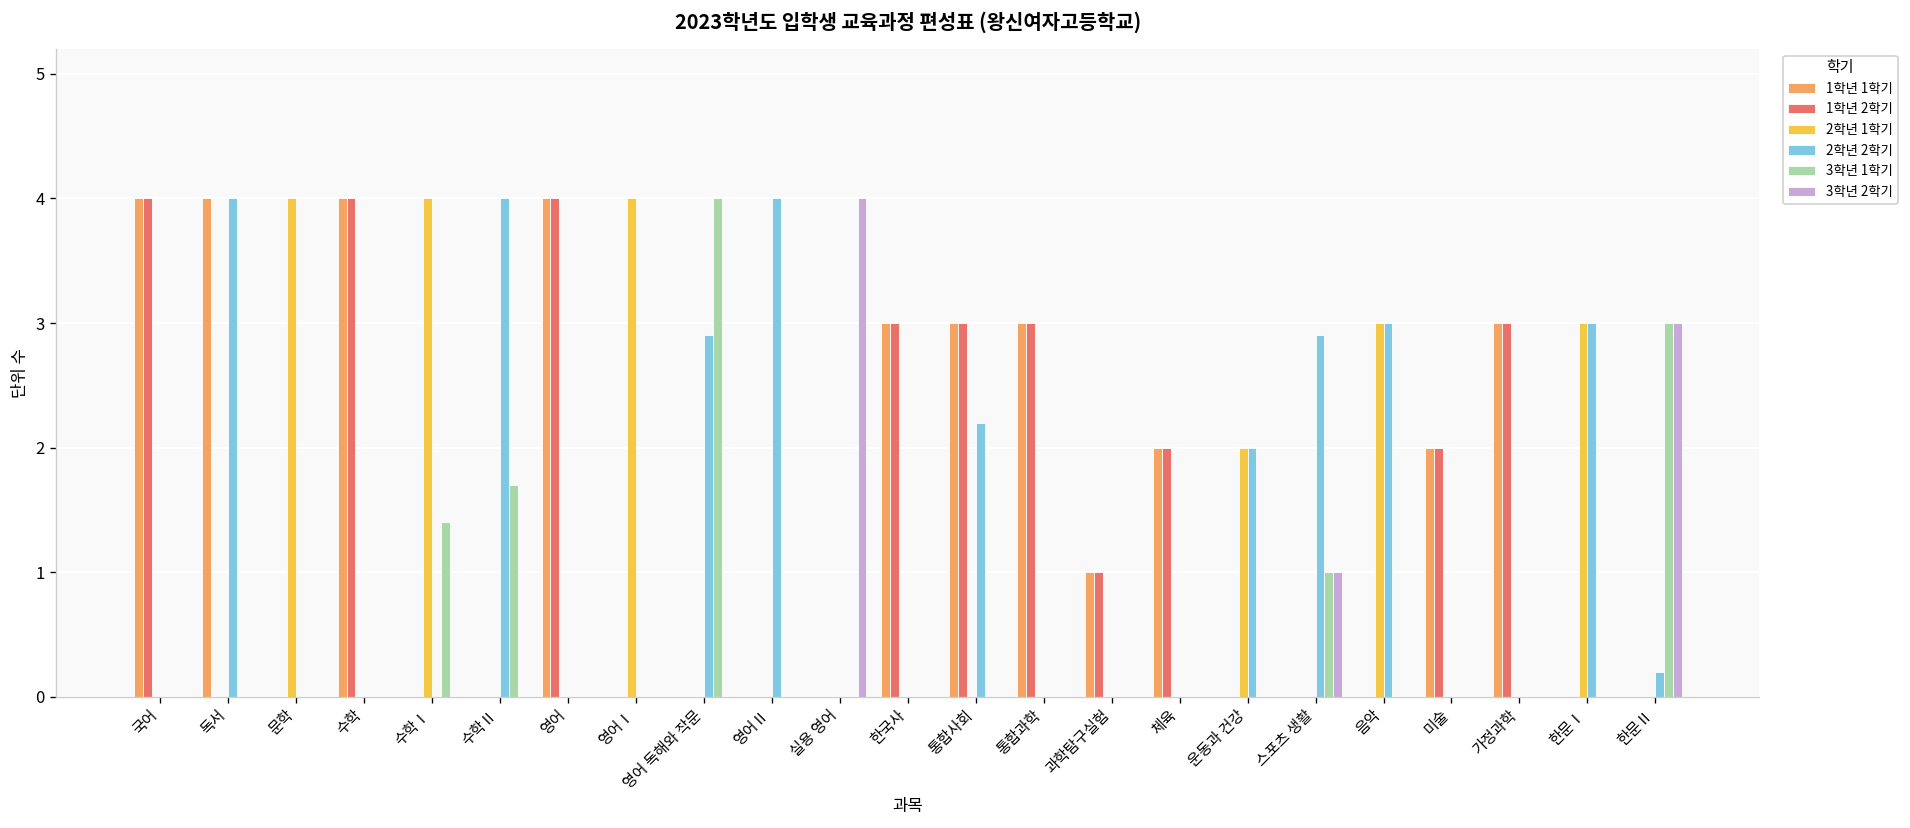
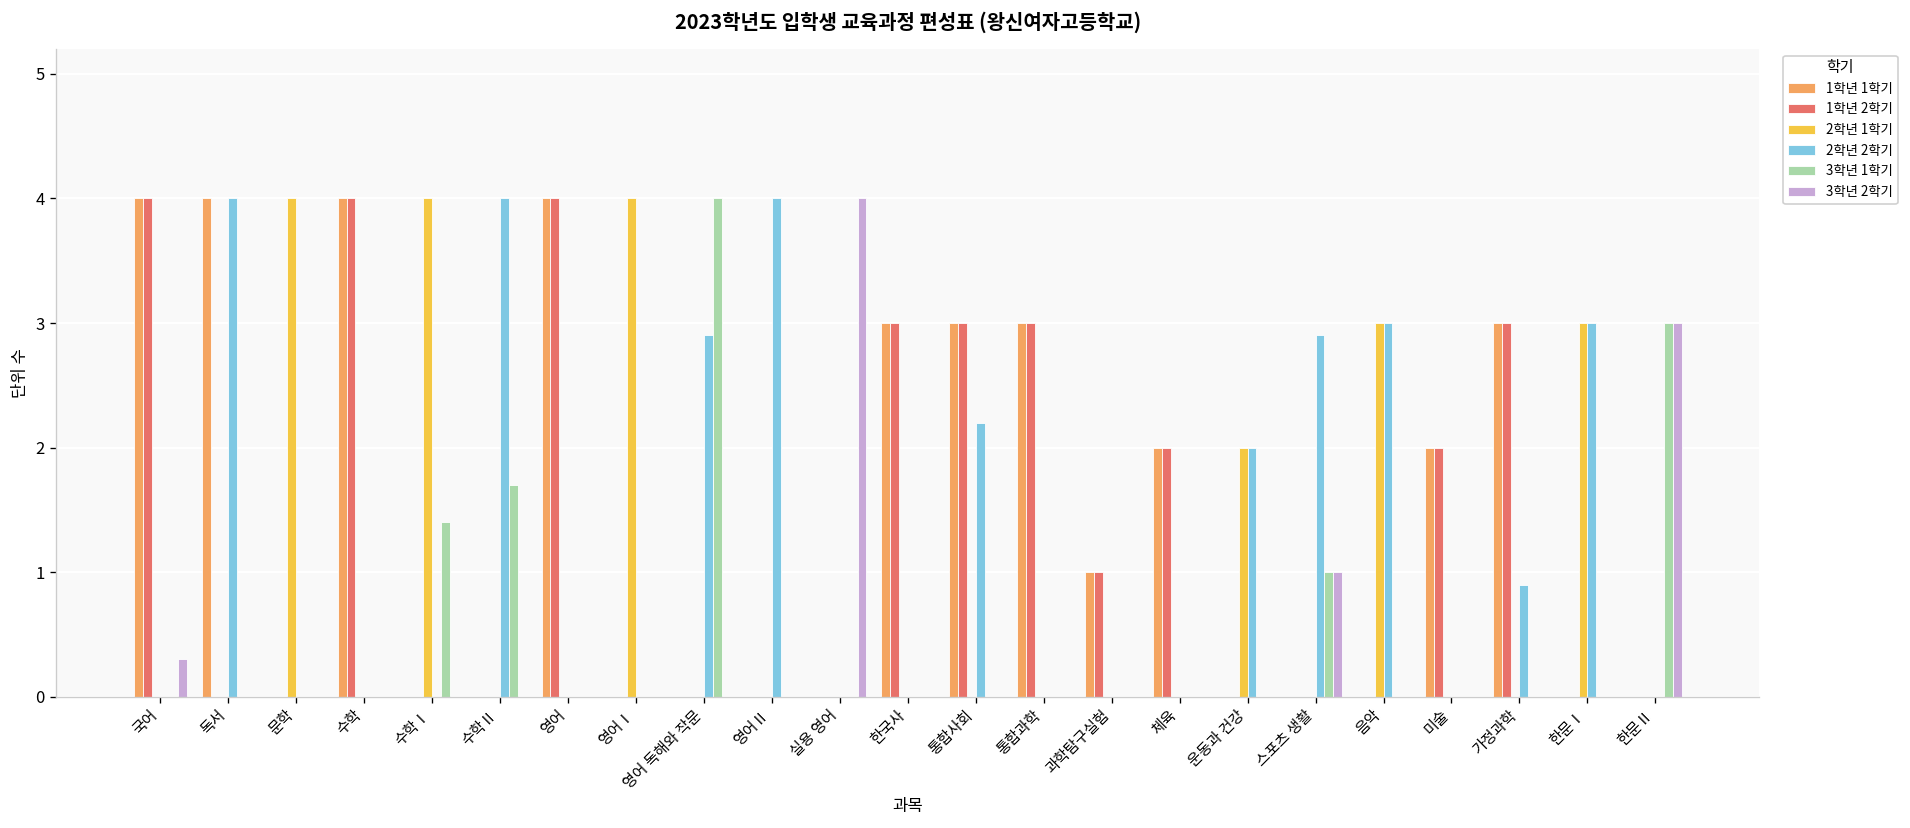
  {
    "2학년 2학기": {
      "국어": 0.0,
      "독서": 4.0,
      "문학": 0.0,
      "수학": 0.0,
      "수학Ⅰ": 0.0,
      "수학Ⅱ": 4.0,
      "영어": 0.0,
      "영어Ⅰ": 0.0,
      "영어 독해와 작문": 2.9,
      "영어Ⅱ": 4.0,
      "실용 영어": 0.0,
      "한국사": 0.0,
      "통합사회": 2.2,
      "통합과학": 0.0,
      "과학탐구실험": 0.0,
      "체육": 0.0,
      "운동과 건강": 2.0,
      "스포츠 생활": 2.9,
      "음악": 3.0,
      "미술": 0.0,
-     "가정과학": 0.0,
+     "가정과학": 0.9,
      "한문Ⅰ": 3.0,
-     "한문Ⅱ": 0.2
+     "한문Ⅱ": 0.0
    },
    "3학년 1학기": {
      "국어": 0.0,
      "독서": 0.0,
      "문학": 0.0,
      "수학": 0.0,
      "수학Ⅰ": 1.4,
      "수학Ⅱ": 1.7,
      "영어": 0.0,
      "영어Ⅰ": 0.0,
      "영어 독해와 작문": 4.0,
      "영어Ⅱ": 0.0,
      "실용 영어": 0.0,
      "한국사": 0.0,
      "통합사회": 0.0,
      "통합과학": 0.0,
      "과학탐구실험": 0.0,
      "체육": 0.0,
      "운동과 건강": 0.0,
      "스포츠 생활": 1.0,
      "음악": 0.0,
      "미술": 0.0,
      "가정과학": 0.0,
      "한문Ⅰ": 0.0,
      "한문Ⅱ": 3.0
    },
    "3학년 2학기": {
-     "국어": 0.0,
+     "국어": 0.3,
      "독서": 0.0,
      "문학": 0.0,
      "수학": 0.0,
      "수학Ⅰ": 0.0,
      "수학Ⅱ": 0.0,
      "영어": 0.0,
      "영어Ⅰ": 0.0,
      "영어 독해와 작문": 0.0,
      "영어Ⅱ": 0.0,
      "실용 영어": 4.0,
      "한국사": 0.0,
      "통합사회": 0.0,
      "통합과학": 0.0,
      "과학탐구실험": 0.0,
      "체육": 0.0,
      "운동과 건강": 0.0,
      "스포츠 생활": 1.0,
      "음악": 0.0,
      "미술": 0.0,
      "가정과학": 0.0,
      "한문Ⅰ": 0.0,
      "한문Ⅱ": 3.0
    }
  }
